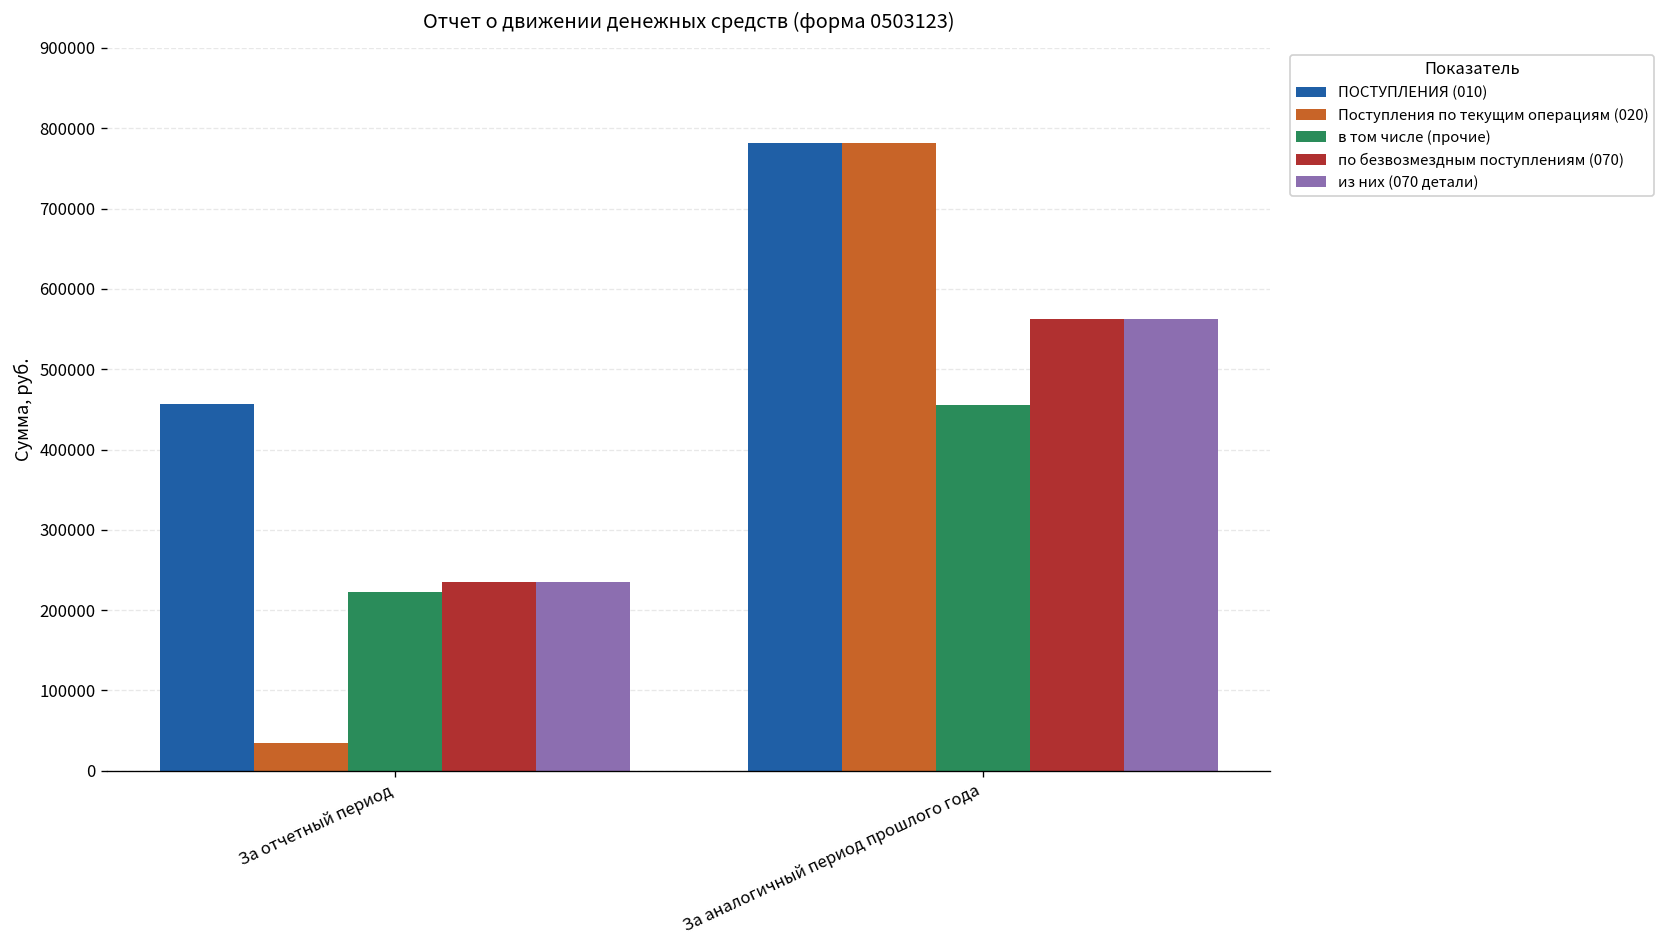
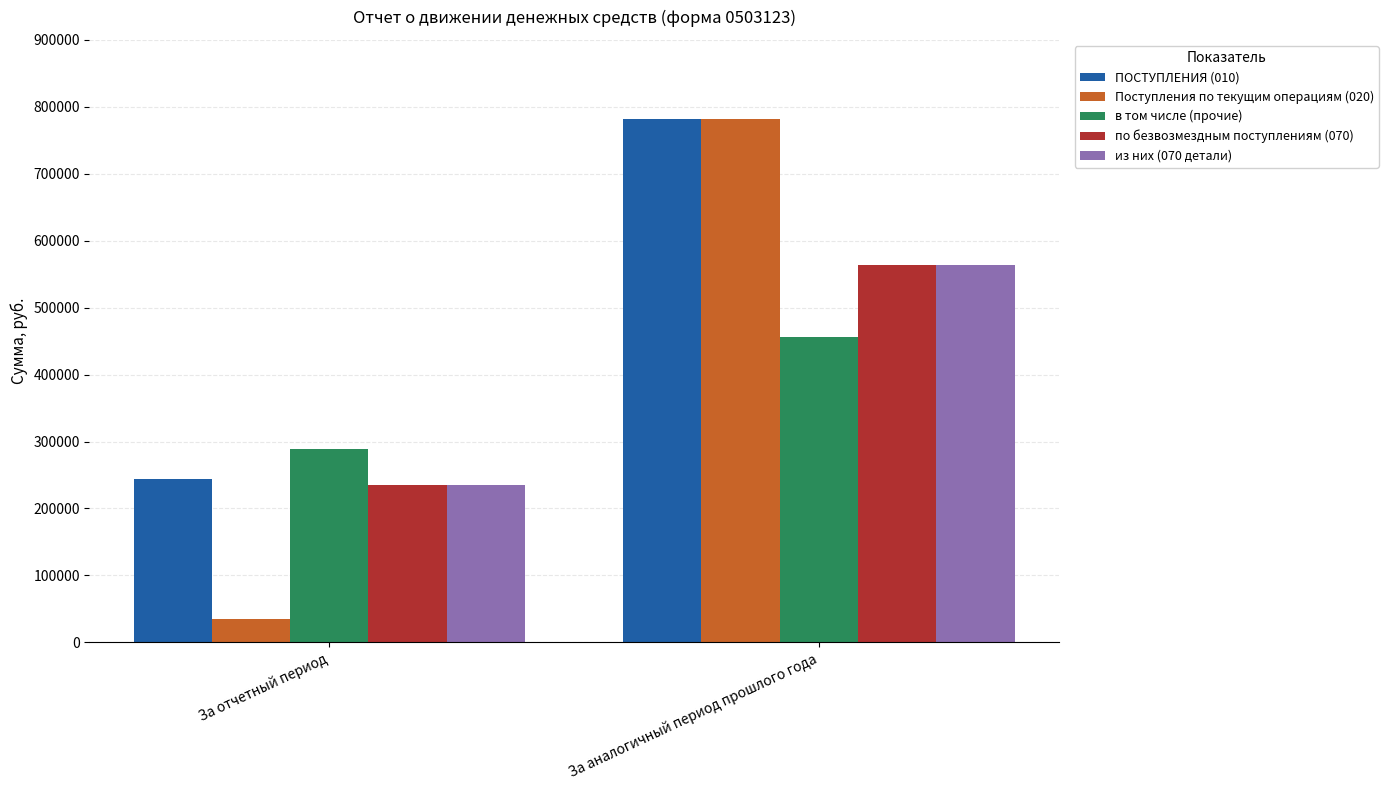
  {
    "ПОСТУПЛЕНИЯ (010)": {
-     "За отчетный период": 460000,
+     "За отчетный период": 240000,
      "За аналогичный период прошлого года": 780000
    },
    "в том числе (прочие)": {
-     "За отчетный период": 220000,
+     "За отчетный период": 290000,
      "За аналогичный период прошлого года": 460000
    },
    "из них (070 детали)": {
      "За отчетный период": 230000,
      "За аналогичный период прошлого года": 560000
    }
  }
